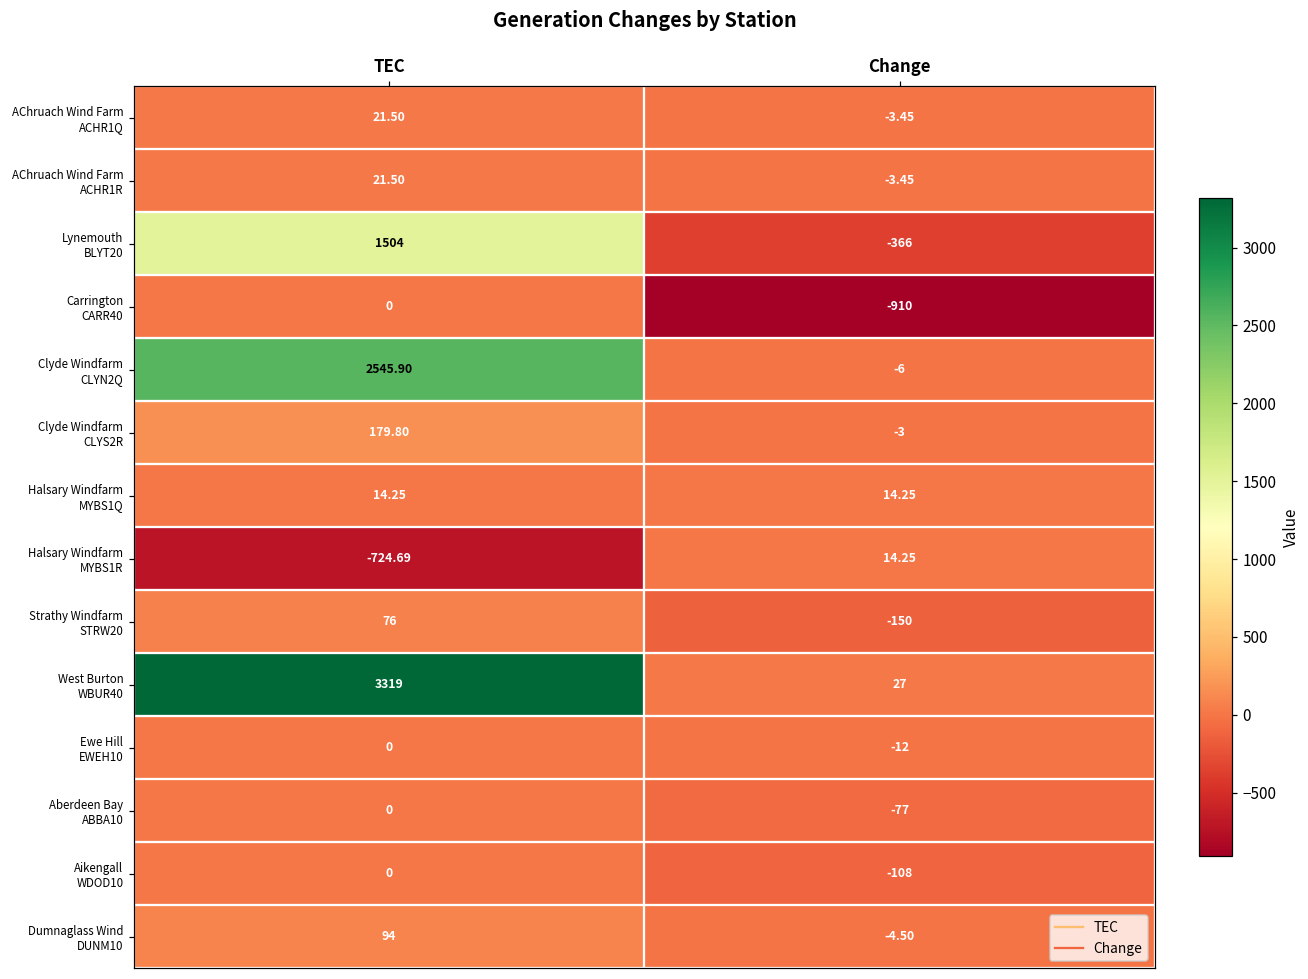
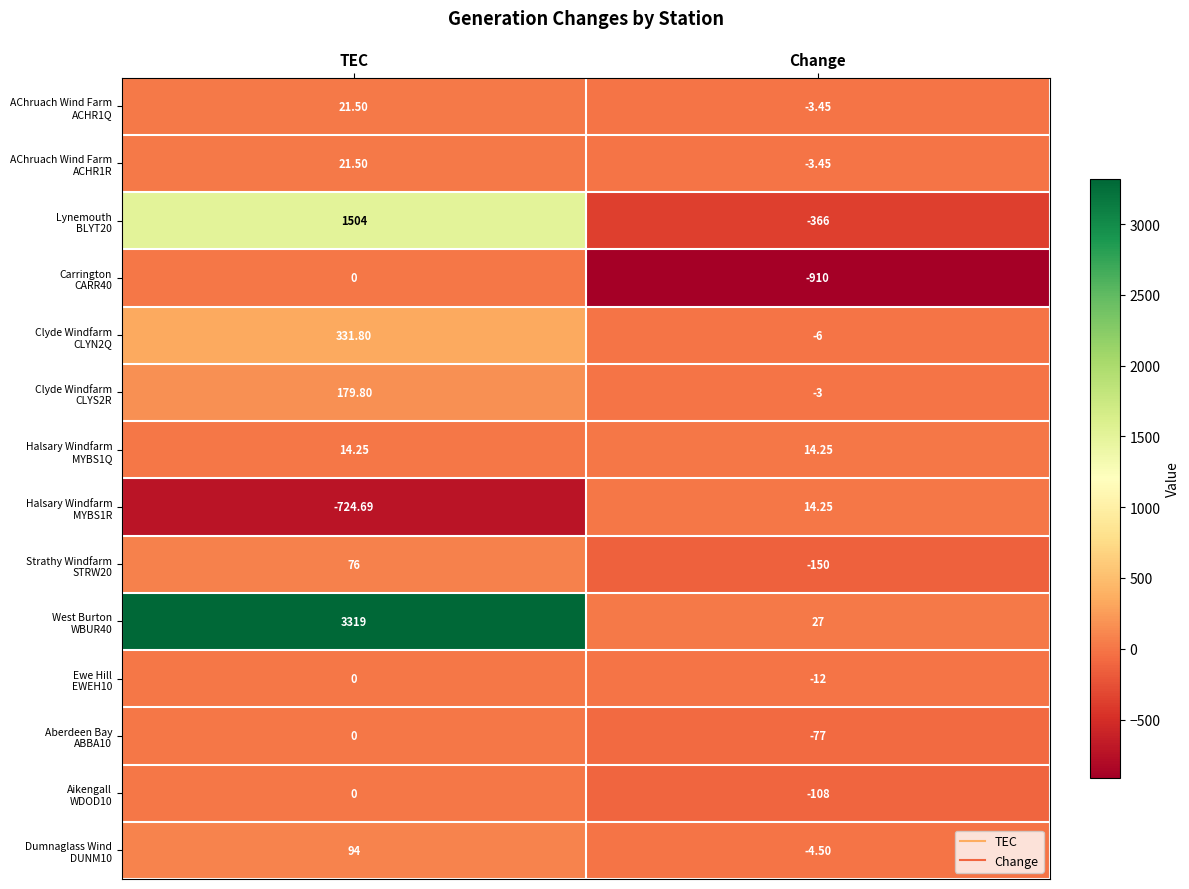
  {
    "AChruach Wind Farm ACHR1Q": {
      "TEC": 21.50,
      "Change": -3.45
    },
    "AChruach Wind Farm ACHR1R": {
      "TEC": 21.50,
      "Change": -3.45
    },
    "Lynemouth BLYT20": {
      "TEC": 1504,
      "Change": -366
    },
    "Carrington CARR40": {
      "TEC": 0,
      "Change": -910
    },
    "Clyde Windfarm CLYN2Q": {
-     "TEC": 2545.90,
+     "TEC": 331.80,
      "Change": -6
    },
    "Clyde Windfarm CLYS2R": {
      "TEC": 179.80,
      "Change": -3
    },
    "Halsary Windfarm MYBS1Q": {
      "TEC": 14.25,
      "Change": 14.25
    },
    "Halsary Windfarm MYBS1R": {
      "TEC": -724.69,
      "Change": 14.25
    },
    "Strathy Windfarm STRW20": {
      "TEC": 76,
      "Change": -150
    },
    "West Burton WBUR40": {
      "TEC": 3319,
      "Change": 27
    },
    "Ewe Hill EWEH10": {
      "TEC": 0,
      "Change": -12
    },
    "Aberdeen Bay ABBA10": {
      "TEC": 0,
      "Change": -77
    },
    "Aikengall WDOD10": {
      "TEC": 0,
      "Change": -108
    },
    "Dumnaglass Wind DUNM10": {
      "TEC": 94,
      "Change": -4.50
    }
  }
